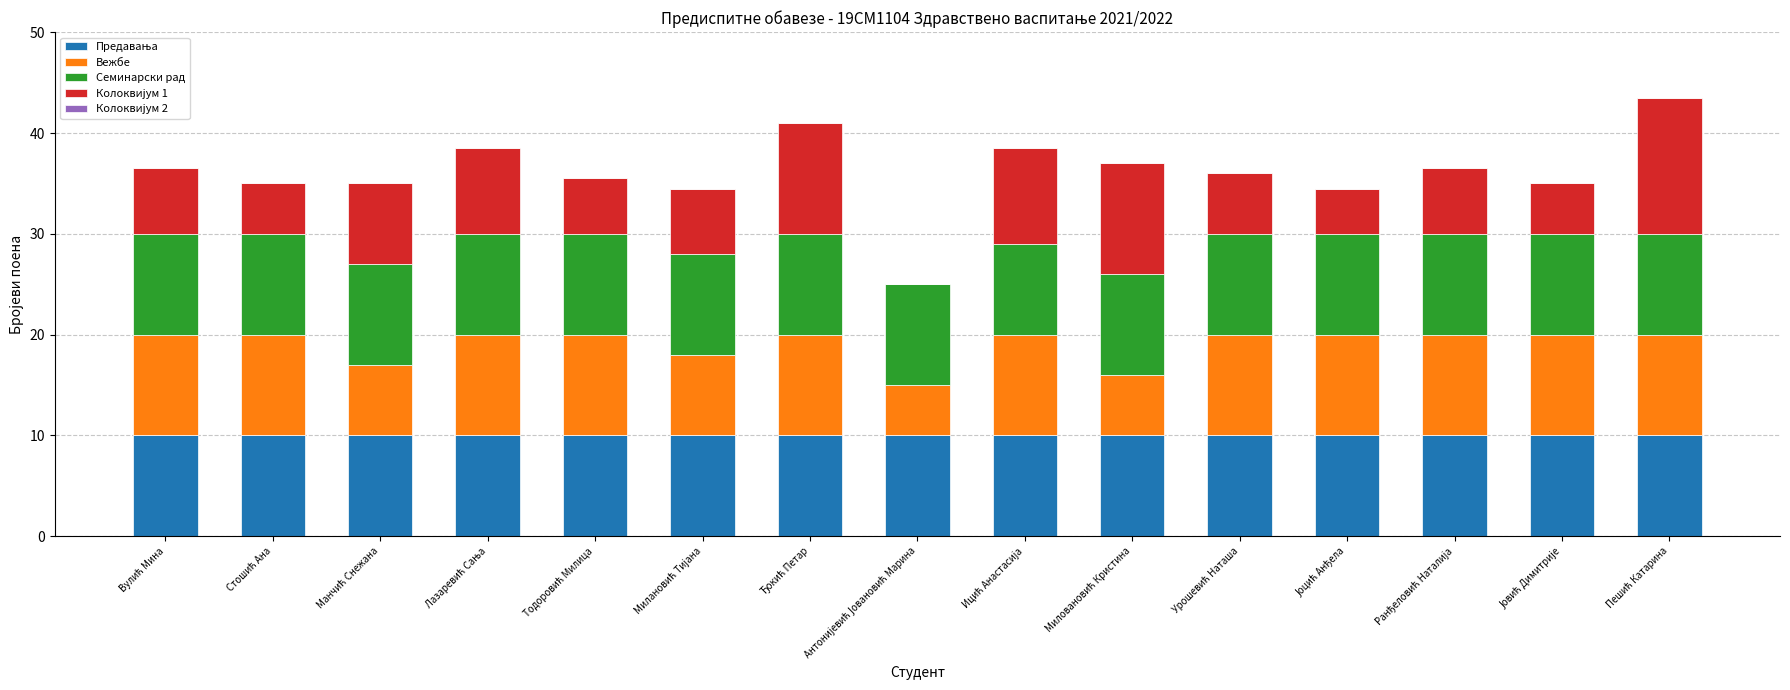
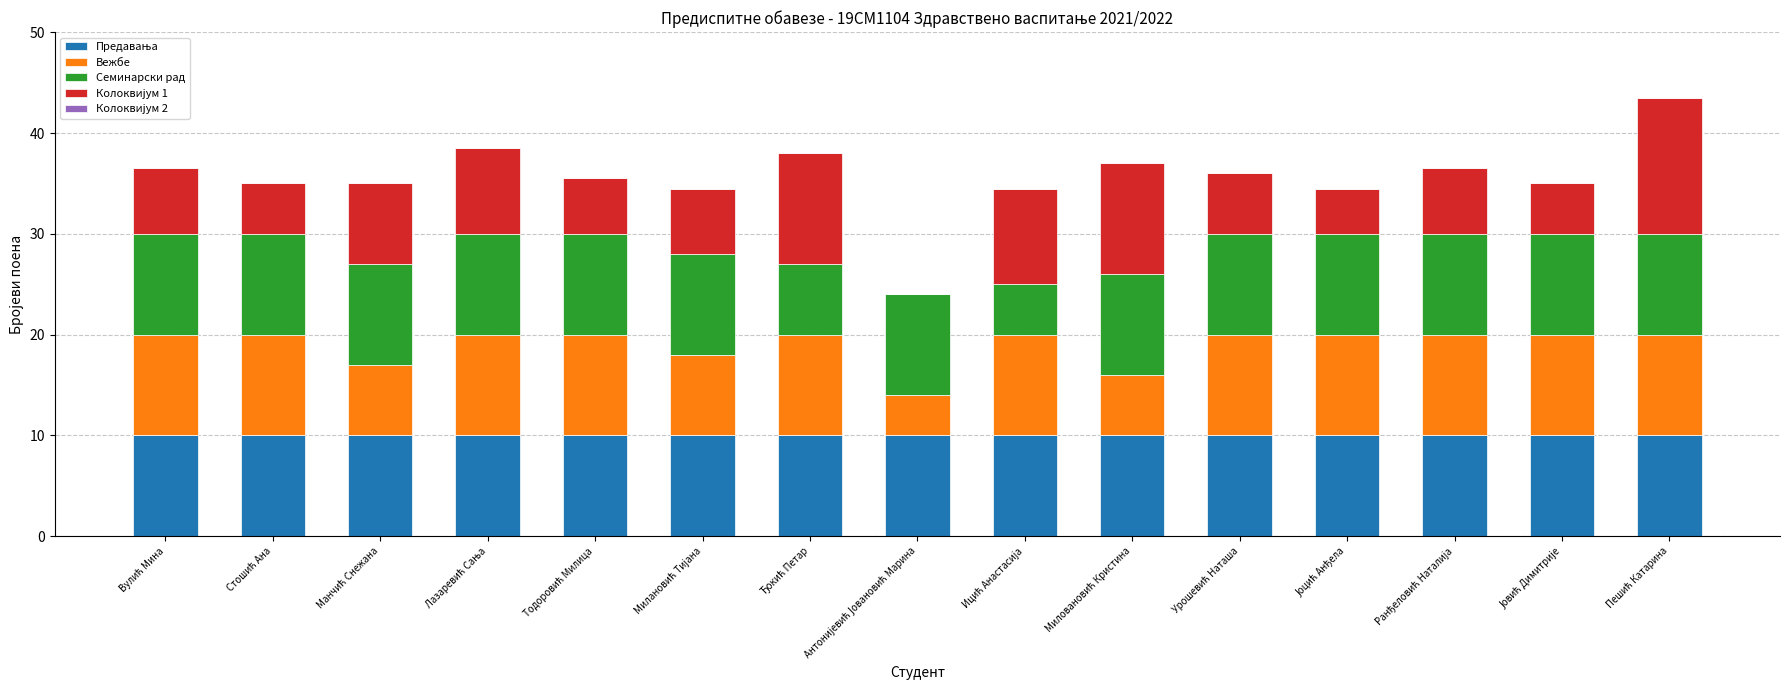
  {
    "Предавања": {
      "Вулић Мина": 10,
      "Стошић Ана": 10,
      "Манчић Снежана": 10,
      "Лазаревић Сања": 10,
      "Тодоровић Милица": 10,
      "Милановић Тијана": 10,
      "Ђокић Петар": 10,
      "Антонијевић Јовановић Марина": 10,
      "Ицић Анастасија": 10,
      "Миловановић Кристина": 10,
      "Урошевић Наташа": 10,
      "Јоцић Анђела": 10,
      "Ранђеловић Наталија": 10,
      "Јовић Димитрије": 10,
      "Пешић Катарина": 10
    },
    "Вежбе": {
      "Вулић Мина": 10,
      "Стошић Ана": 10,
      "Манчић Снежана": 7,
      "Лазаревић Сања": 10,
      "Тодоровић Милица": 10,
      "Милановић Тијана": 8,
      "Ђокић Петар": 10,
-     "Антонијевић Јовановић Марина": 5,
+     "Антонијевић Јовановић Марина": 4,
      "Ицић Анастасија": 10,
      "Миловановић Кристина": 6,
      "Урошевић Наташа": 10,
      "Јоцић Анђела": 10,
      "Ранђеловић Наталија": 10,
      "Јовић Димитрије": 10,
      "Пешић Катарина": 10
    },
    "Семинарски рад": {
      "Вулић Мина": 10,
      "Стошић Ана": 10,
      "Манчић Снежана": 10,
      "Лазаревић Сања": 10,
      "Тодоровић Милица": 10,
      "Милановић Тијана": 10,
-     "Ђокић Петар": 10,
+     "Ђокић Петар": 7,
      "Антонијевић Јовановић Марина": 10,
-     "Ицић Анастасија": 9,
+     "Ицић Анастасија": 5,
      "Миловановић Кристина": 10,
      "Урошевић Наташа": 10,
      "Јоцић Анђела": 10,
      "Ранђеловић Наталија": 10,
      "Јовић Димитрије": 10,
      "Пешић Катарина": 10
    },
    "Колоквијум 2": {
      "Антонијевић Јовановић Марина": 0
    }
  }
